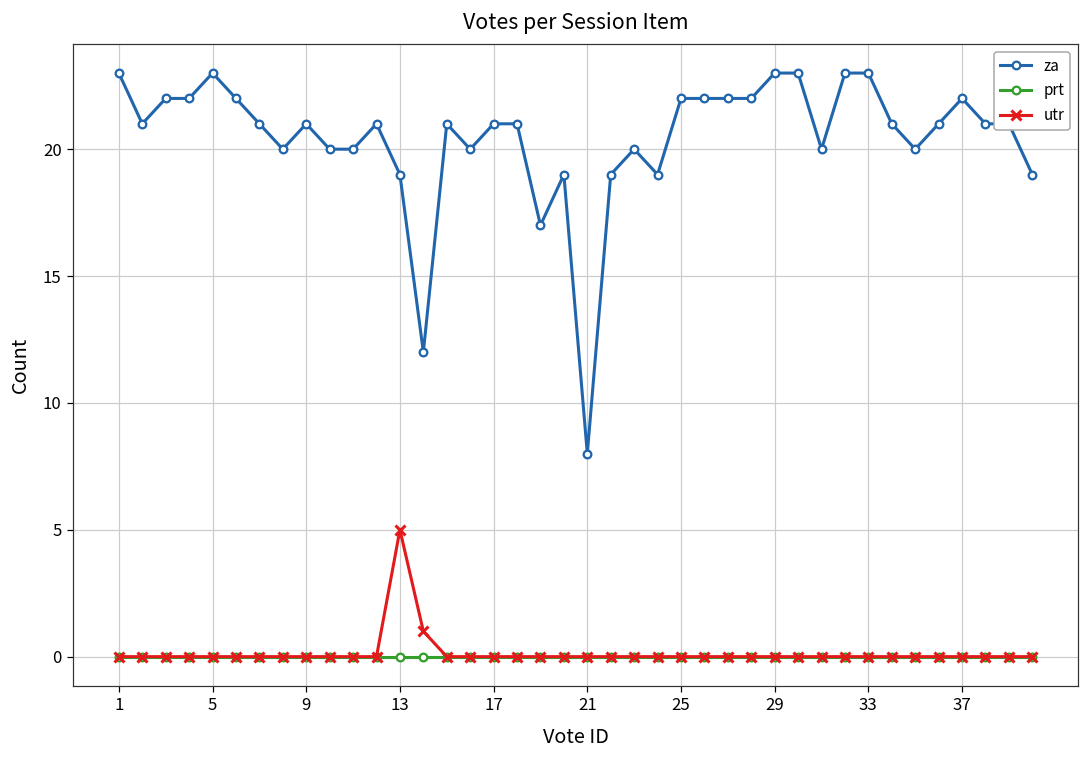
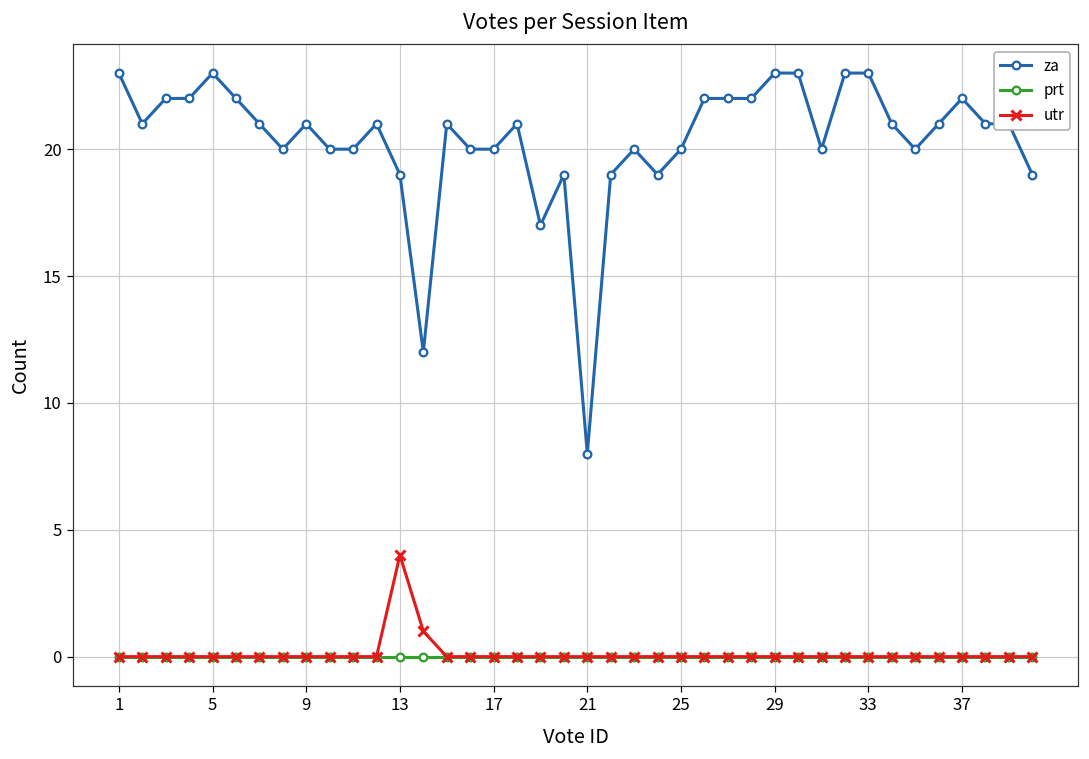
  {
    "za": {
      "1": 23,
      "5": 23,
      "9": 21,
      "13": 19,
-     "17": 21,
+     "17": 20,
      "21": 8,
-     "25": 22,
+     "25": 20,
      "29": 23,
      "33": 23,
      "37": 22
    },
    "prt": {
      "13": 0
    },
    "utr": {
-     "13": 5
+     "13": 4
    }
  }
